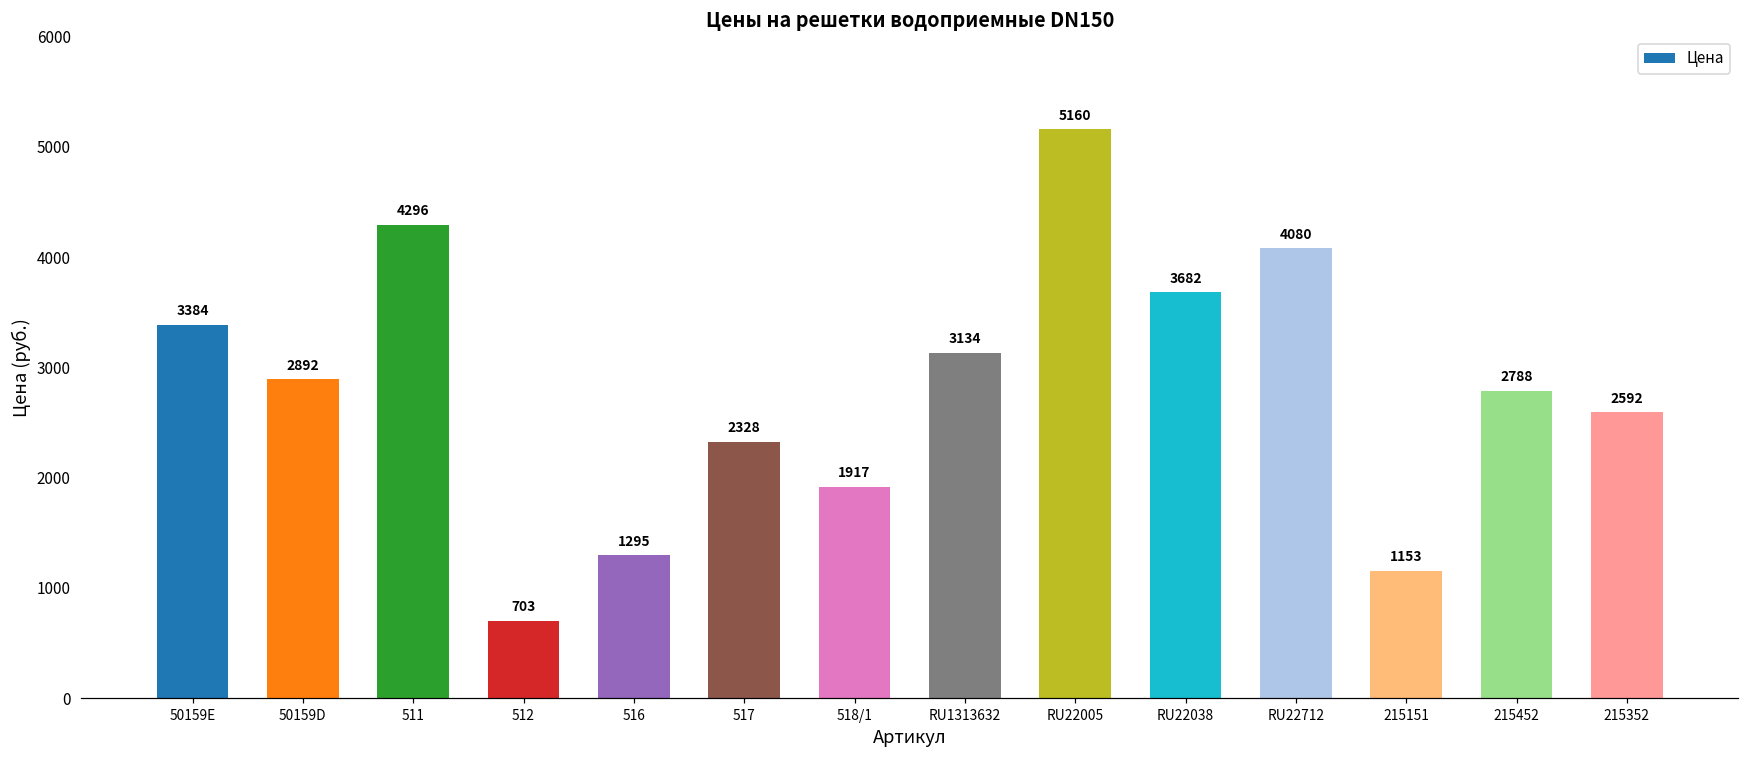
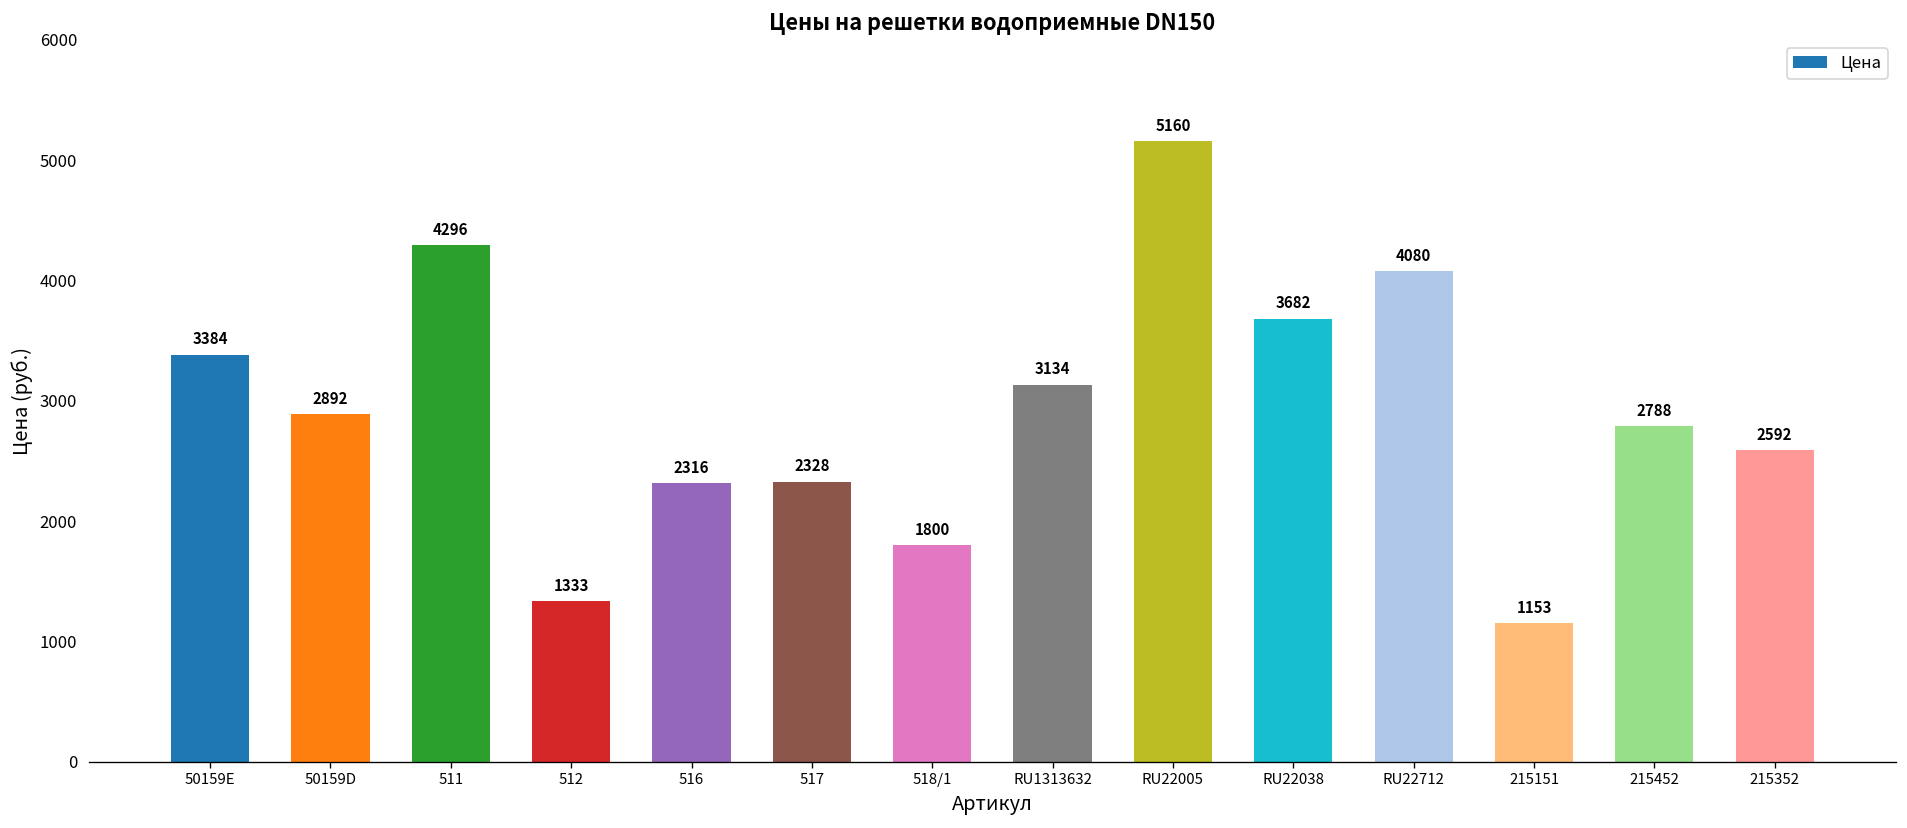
  {
    "50159E": 3384,
    "50159D": 2892,
    "511": 4296,
-   "512": 703,
-   "516": 1295,
+   "512": 1333,
+   "516": 2316,
    "517": 2328,
-   "518/1": 1917,
+   "518/1": 1800,
    "RU22005": 5160,
    "RU22712": 4080,
    "215151": 1153,
    "215452": 2788,
    "215352": 2592
  }
